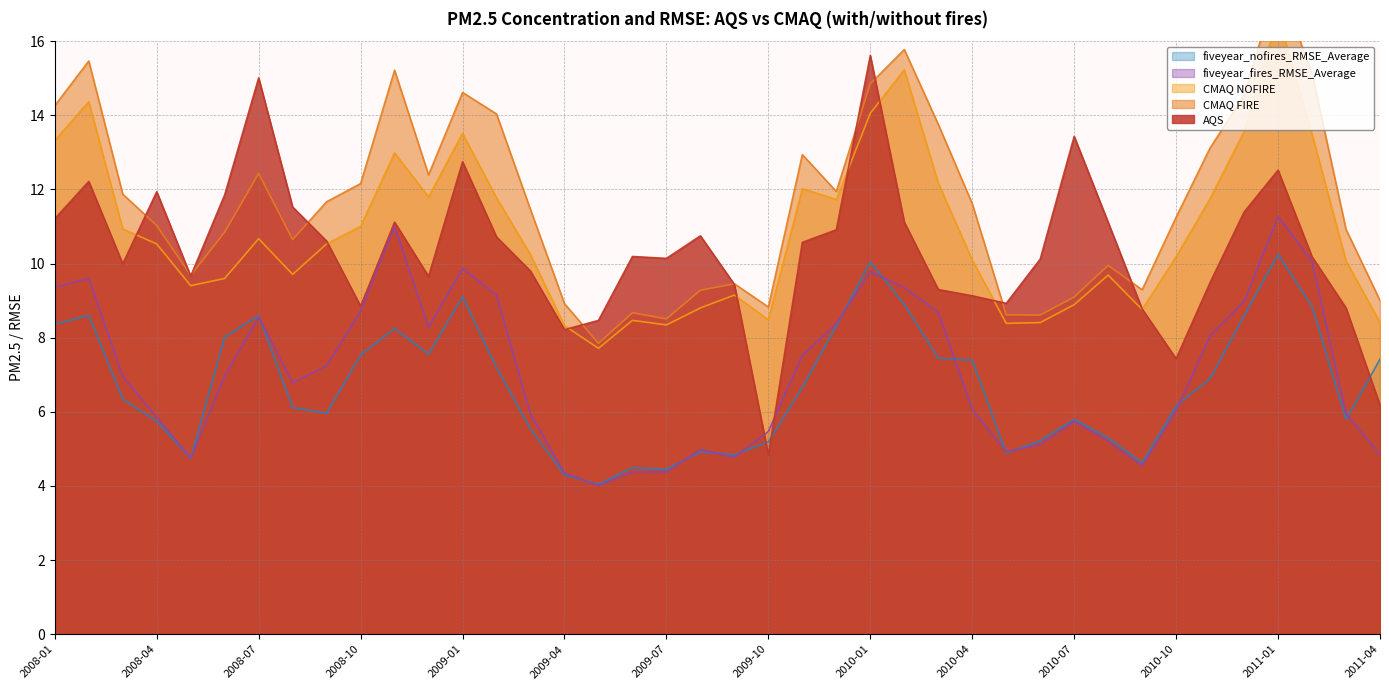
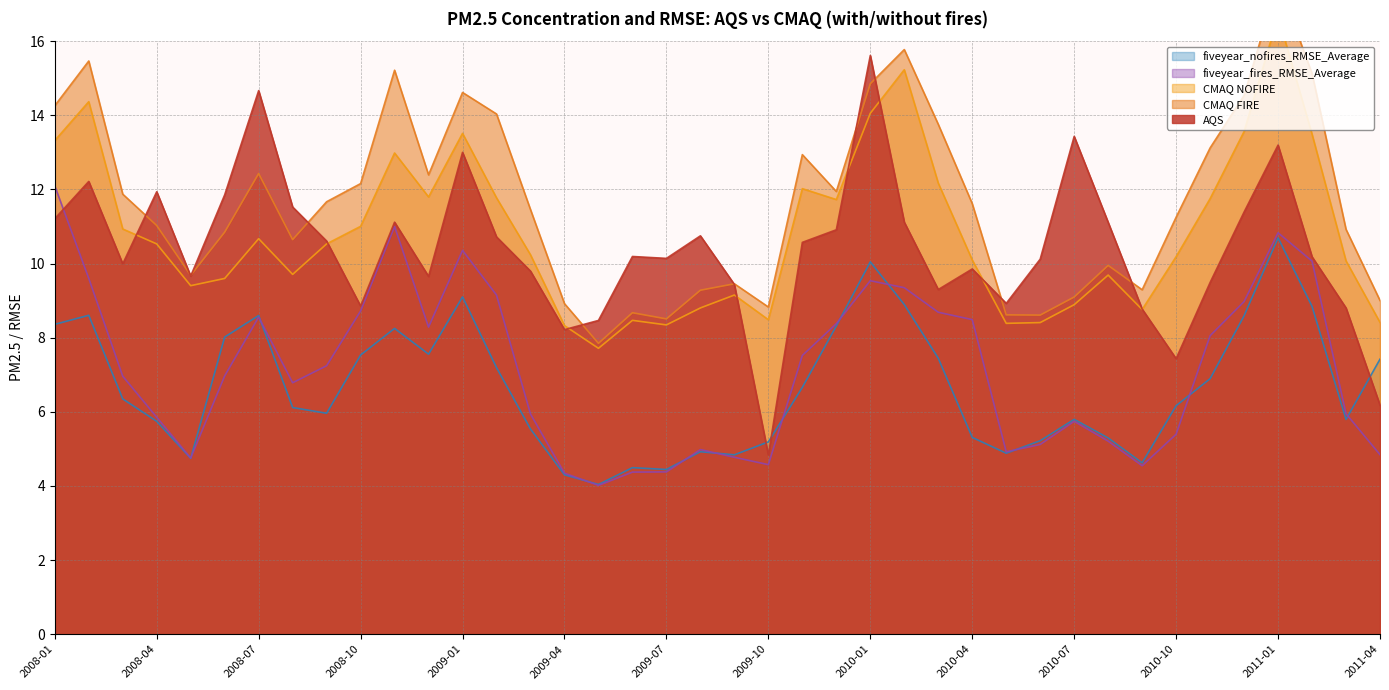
  {
    "fiveyear_nofires_RMSE_Average": {
      "2008-01": 8.4,
      "2008-04": 5.7,
      "2008-10": 7.5,
      "2009-01": 9.1,
      "2009-10": 5.2,
      "2010-01": 10.0,
-     "2010-04": 7.4,
+     "2010-04": 5.3,
      "2010-10": 6.2,
-     "2011-01": 10.2,
+     "2011-01": 10.7,
      "2011-04": 7.4
    },
    "fiveyear_fires_RMSE_Average": {
-     "2008-01": 9.4,
+     "2008-01": 12.1,
      "2008-04": 5.9,
      "2008-10": 8.7,
-     "2009-01": 9.9,
-     "2009-10": 5.5,
-     "2010-01": 9.8,
-     "2010-04": 6.1,
-     "2010-10": 6.0,
-     "2011-01": 11.3,
+     "2009-01": 10.4,
+     "2009-10": 4.6,
+     "2010-01": 9.5,
+     "2010-04": 8.5,
+     "2010-10": 5.4,
+     "2011-01": 10.8,
      "2011-04": 4.8
    },
    "AQS": {
      "2008-01": 11.2,
      "2008-04": 11.9,
-     "2008-07": 15.0,
+     "2008-07": 14.7,
      "2008-10": 8.9,
-     "2009-01": 12.7,
+     "2009-01": 13.0,
      "2009-04": 8.2,
      "2009-07": 10.1,
      "2009-10": 4.8,
      "2010-01": 15.6,
-     "2010-04": 9.1,
+     "2010-04": 9.9,
      "2010-07": 13.4,
      "2010-10": 7.4,
-     "2011-01": 12.5,
+     "2011-01": 13.2,
      "2011-04": 6.2
    }
  }
